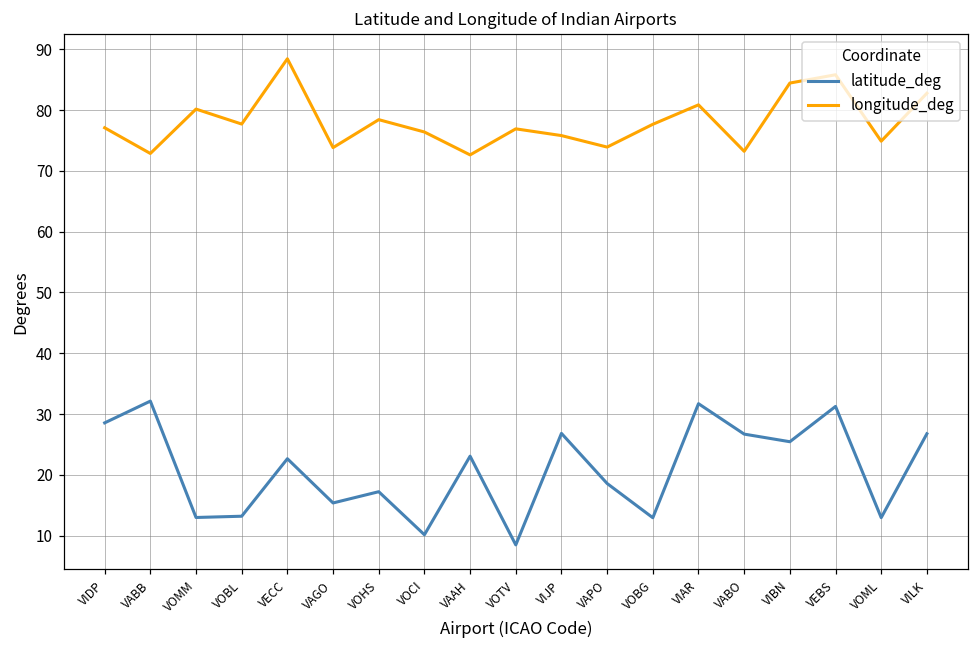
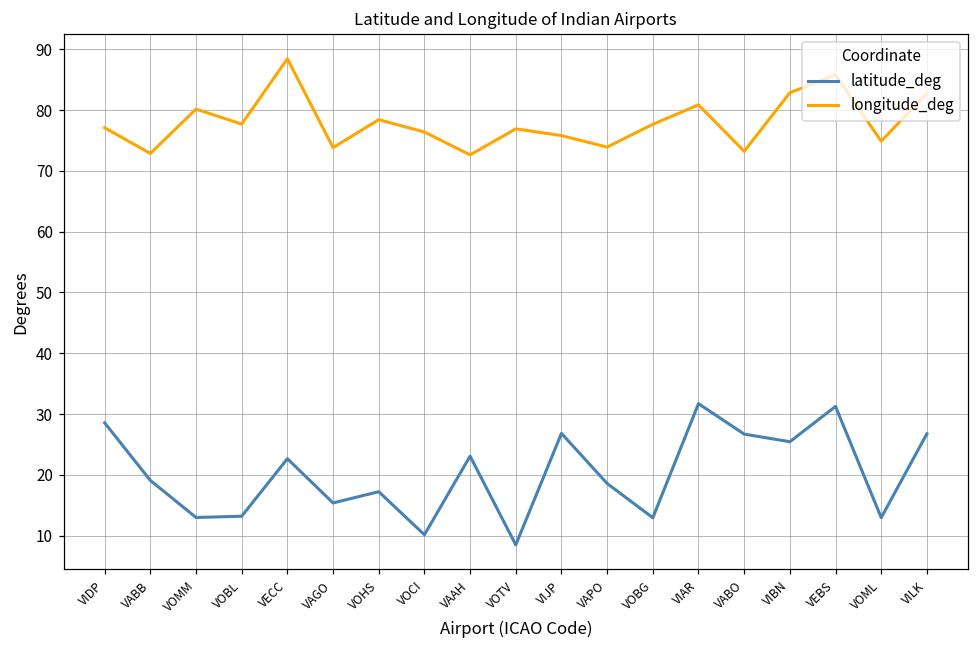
  {
    "latitude_deg": {
      "VIDP": 29,
-     "VABB": 32,
+     "VABB": 19,
      "VOMM": 13,
      "VOBL": 13,
      "VECC": 23,
      "VAGO": 15,
      "VOHS": 17,
      "VOCI": 10,
      "VAAH": 23,
      "VOTV": 8,
      "VIJP": 27,
      "VAPO": 19,
      "VOBG": 13,
      "VIAR": 32,
      "VABO": 27,
      "VIBN": 25,
      "VEBS": 31,
      "VOML": 13,
      "VILK": 27
    },
    "longitude_deg": {
      "VIDP": 77,
      "VABB": 73,
      "VOMM": 80,
      "VOBL": 78,
      "VECC": 88,
      "VAGO": 74,
      "VOHS": 78,
      "VOCI": 76,
      "VAAH": 73,
      "VOTV": 77,
      "VIJP": 76,
      "VAPO": 74,
      "VOBG": 78,
      "VIAR": 81,
      "VABO": 73,
-     "VIBN": 84,
+     "VIBN": 83,
      "VOML": 75
    }
  }
